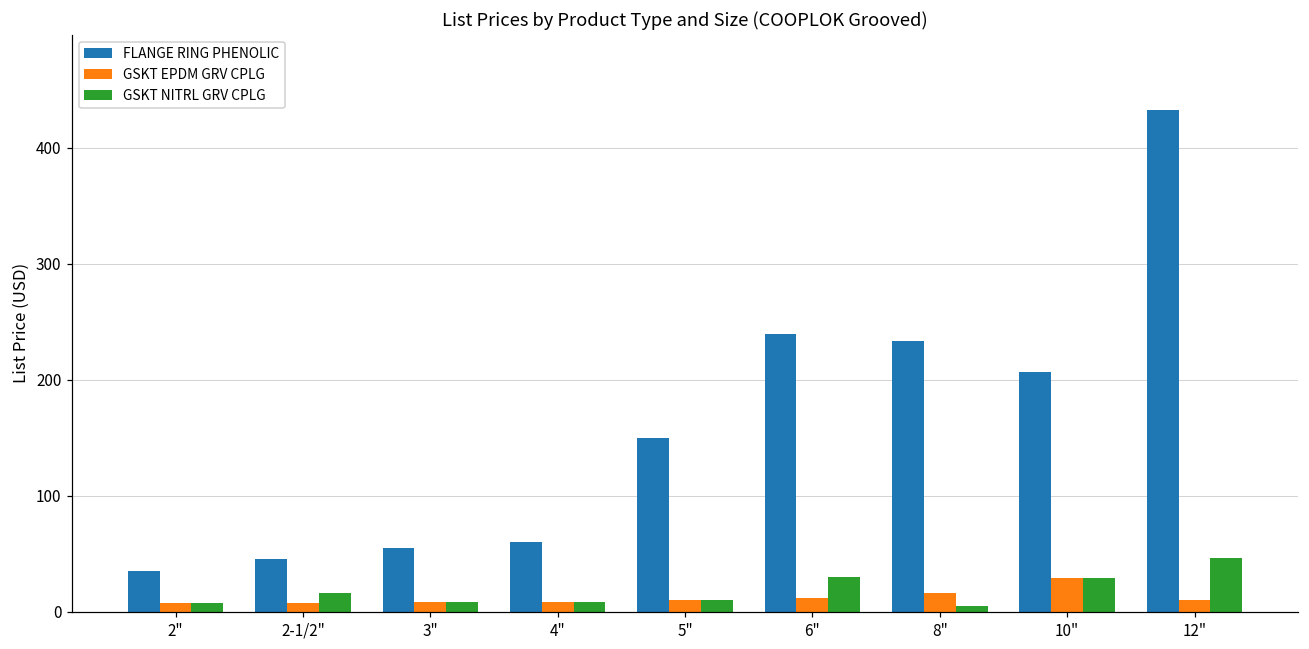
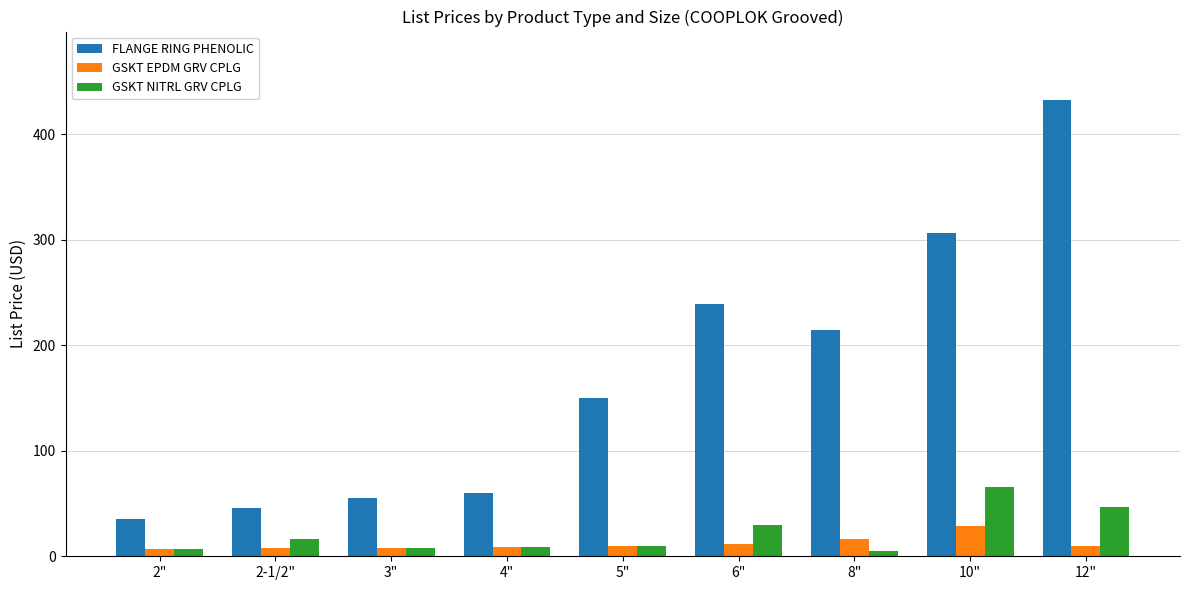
  {
    "FLANGE RING PHENOLIC": {
      "2\"": 35,
      "2-1/2\"": 46,
      "3\"": 55,
      "4\"": 60,
      "5\"": 150,
      "6\"": 239,
-     "8\"": 233,
-     "10\"": 206,
+     "8\"": 215,
+     "10\"": 307,
      "12\"": 432
    },
    "GSKT EPDM GRV CPLG": {
      "2\"": 7,
      "2-1/2\"": 8,
      "3\"": 8,
      "4\"": 9,
      "5\"": 10,
      "6\"": 12,
      "8\"": 17,
      "10\"": 29,
      "12\"": 10
    },
    "GSKT NITRL GRV CPLG": {
      "2\"": 7,
      "2-1/2\"": 16,
      "3\"": 8,
      "4\"": 9,
      "5\"": 10,
      "6\"": 30,
      "8\"": 5,
-     "10\"": 29,
+     "10\"": 66,
      "12\"": 46
    }
  }
